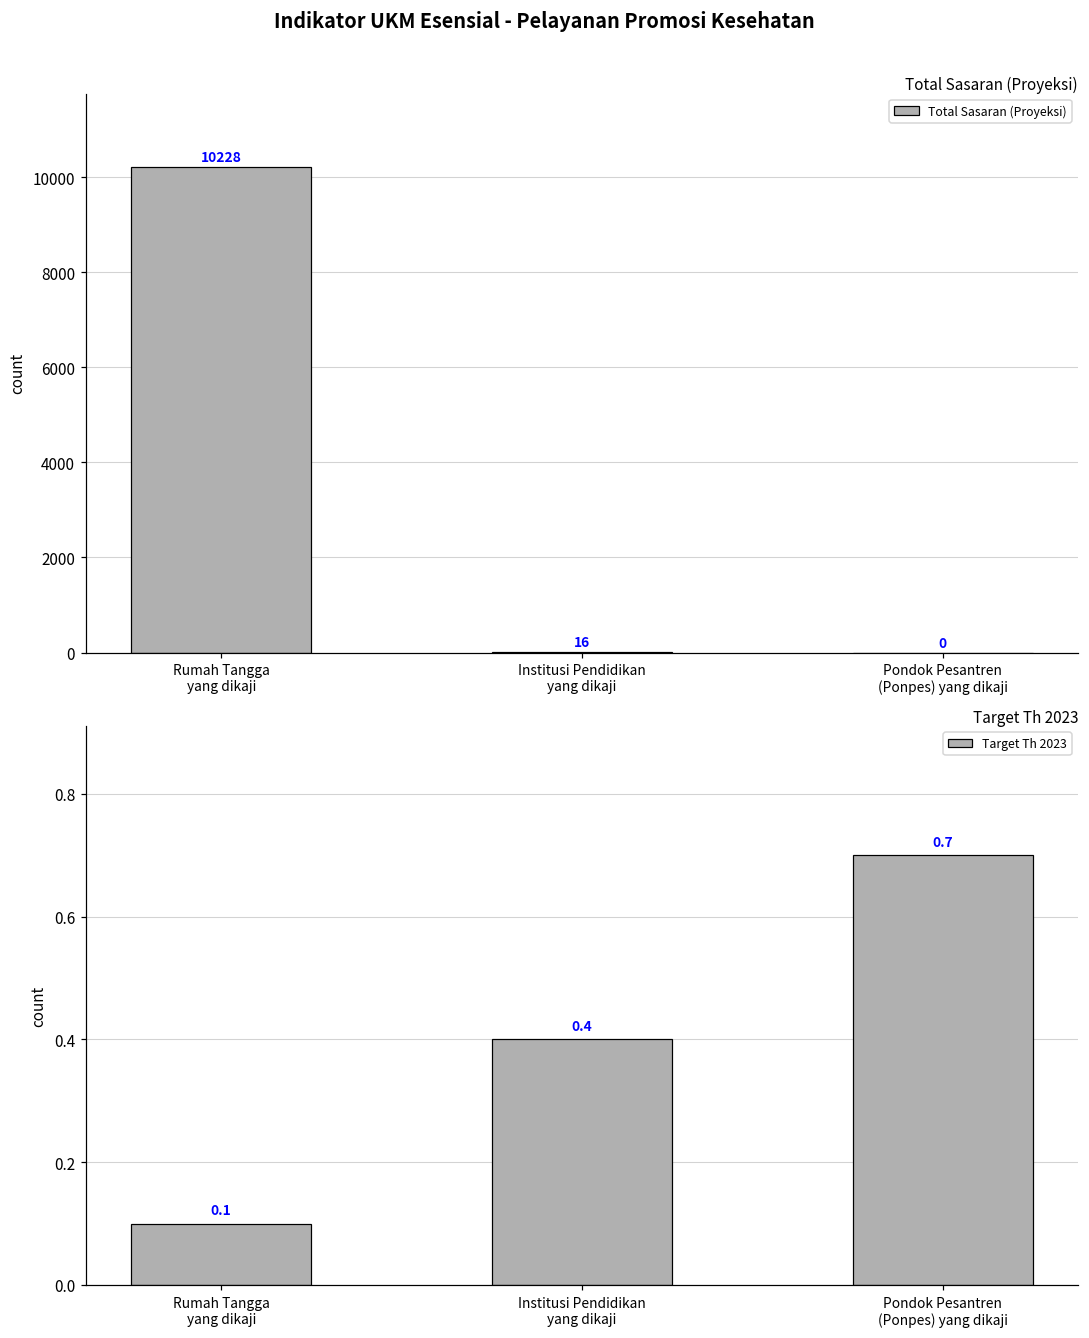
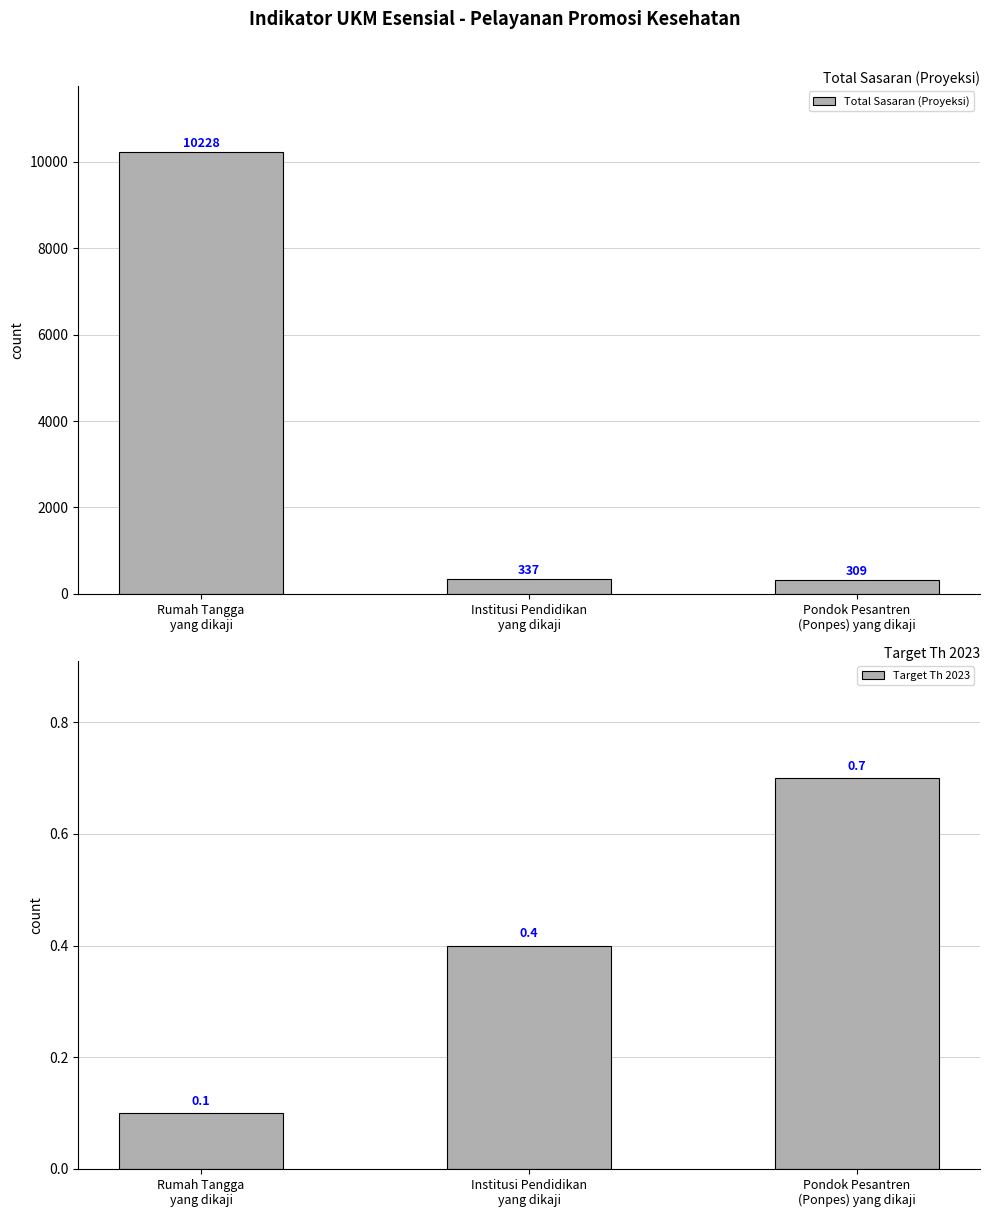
  {
    "Total Sasaran (Proyeksi)": {
      "Rumah Tangga yang dikaji": 10228,
-     "Institusi Pendidikan yang dikaji": 16,
-     "Pondok Pesantren (Ponpes) yang dikaji": 0
+     "Institusi Pendidikan yang dikaji": 337,
+     "Pondok Pesantren (Ponpes) yang dikaji": 309
    },
    "Target Th 2023": {
      "Rumah Tangga yang dikaji": 0.1,
      "Institusi Pendidikan yang dikaji": 0.4,
      "Pondok Pesantren (Ponpes) yang dikaji": 0.7
    }
  }
